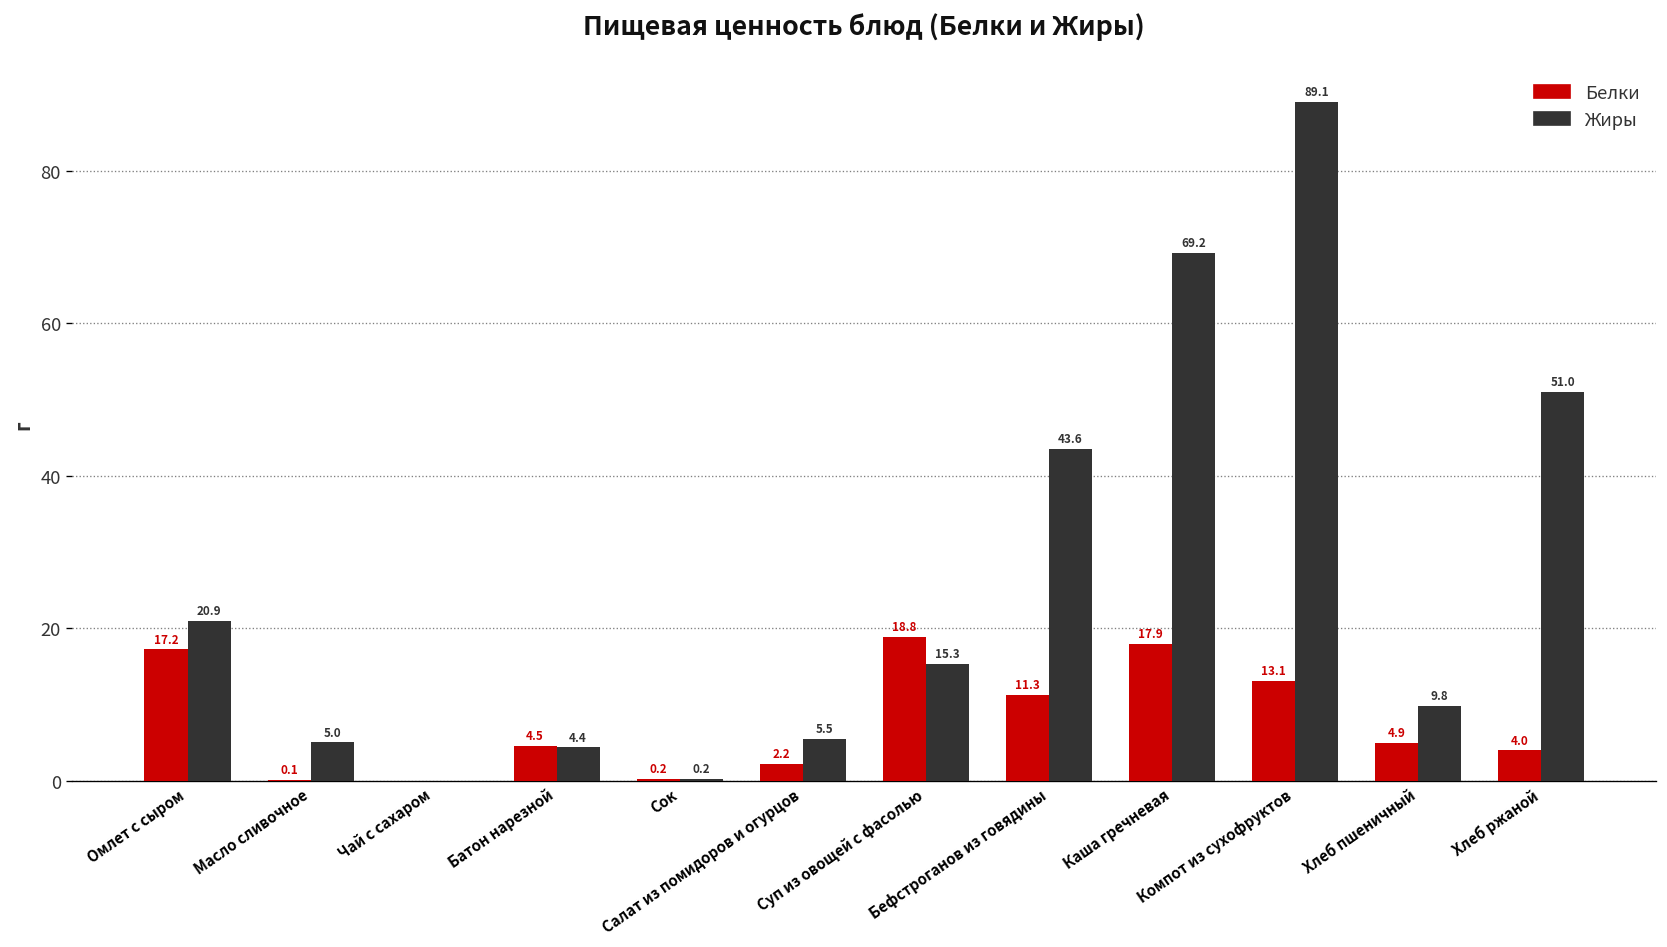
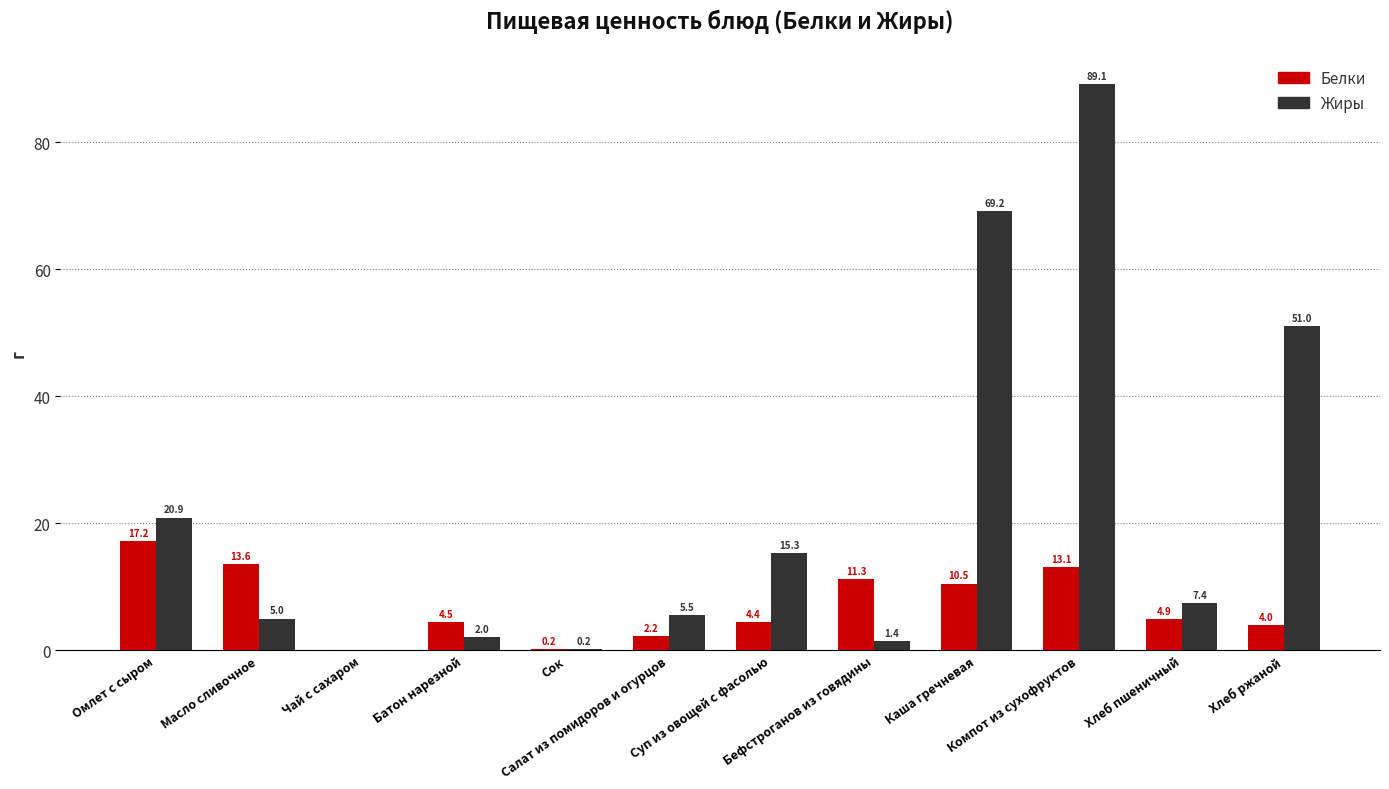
  {
    "Белки": {
      "Омлет с сыром": 17.2,
-     "Масло сливочное": 0.1,
+     "Масло сливочное": 13.6,
      "Батон нарезной": 4.5,
      "Сок": 0.2,
      "Салат из помидоров и огурцов": 2.2,
-     "Суп из овощей с фасолью": 18.8,
+     "Суп из овощей с фасолью": 4.4,
      "Бефстроганов из говядины": 11.3,
-     "Каша гречневая": 17.9,
+     "Каша гречневая": 10.5,
      "Компот из сухофруктов": 13.1,
      "Хлеб пшеничный": 4.9,
      "Хлеб ржаной": 4.0
    },
    "Жиры": {
      "Омлет с сыром": 20.9,
      "Масло сливочное": 5.0,
-     "Батон нарезной": 4.4,
+     "Батон нарезной": 2.0,
      "Сок": 0.2,
      "Салат из помидоров и огурцов": 5.5,
      "Суп из овощей с фасолью": 15.3,
-     "Бефстроганов из говядины": 43.6,
+     "Бефстроганов из говядины": 1.4,
      "Каша гречневая": 69.2,
      "Компот из сухофруктов": 89.1,
-     "Хлеб пшеничный": 9.8,
+     "Хлеб пшеничный": 7.4,
      "Хлеб ржаной": 51.0
    }
  }
